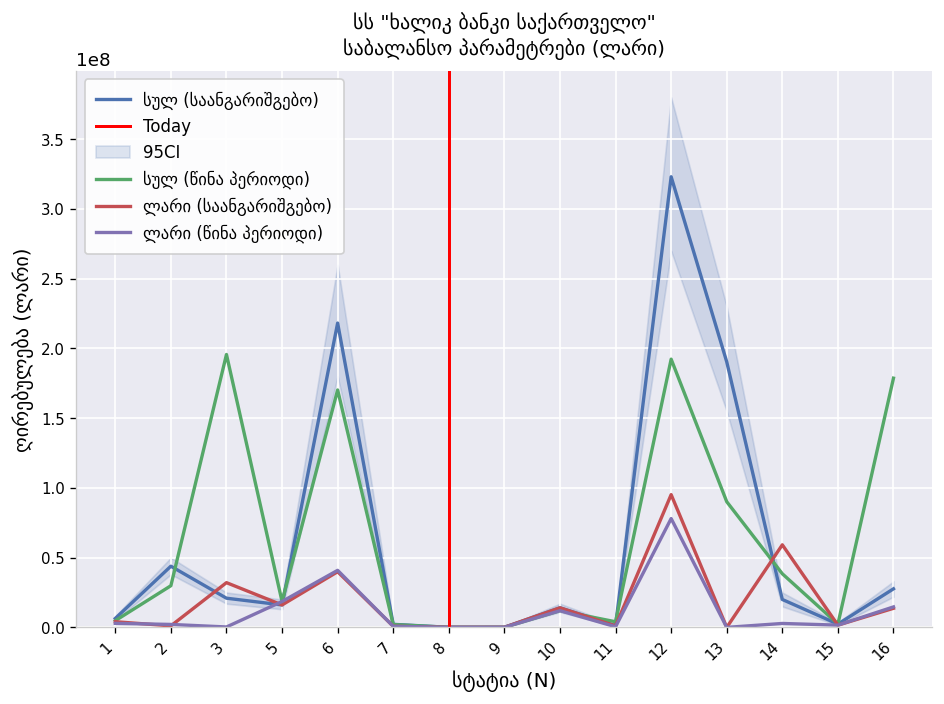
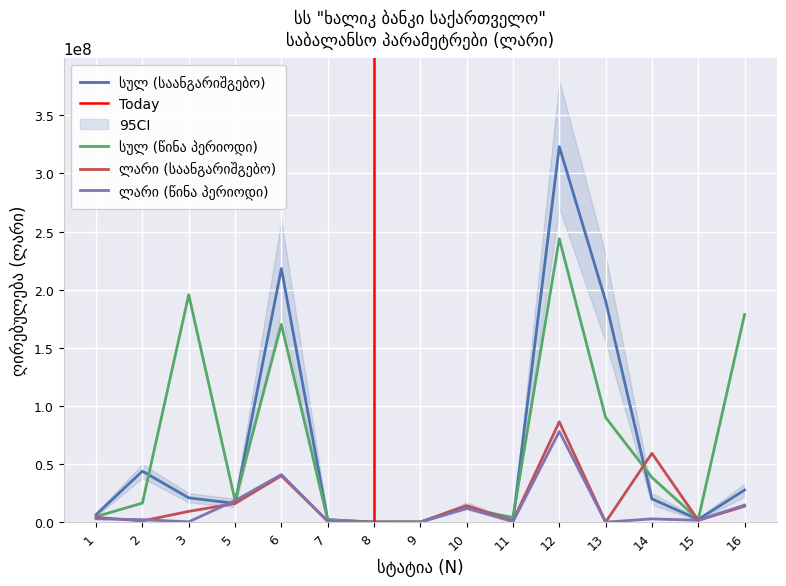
  {
    "სულ (წინა პერიოდი)": {
-     "2": 30000000,
+     "2": 16000000,
      "3": 196000000,
      "6": 170000000,
-     "12": 192000000,
+     "12": 244000000,
      "13": 90000000,
      "14": 38000000,
      "16": 179000000
    },
    "ლარი (საანგარიშგებო)": {
-     "3": 32000000,
-     "12": 95000000,
+     "3": 9000000,
+     "12": 86000000,
      "14": 59000000
    }
  }
